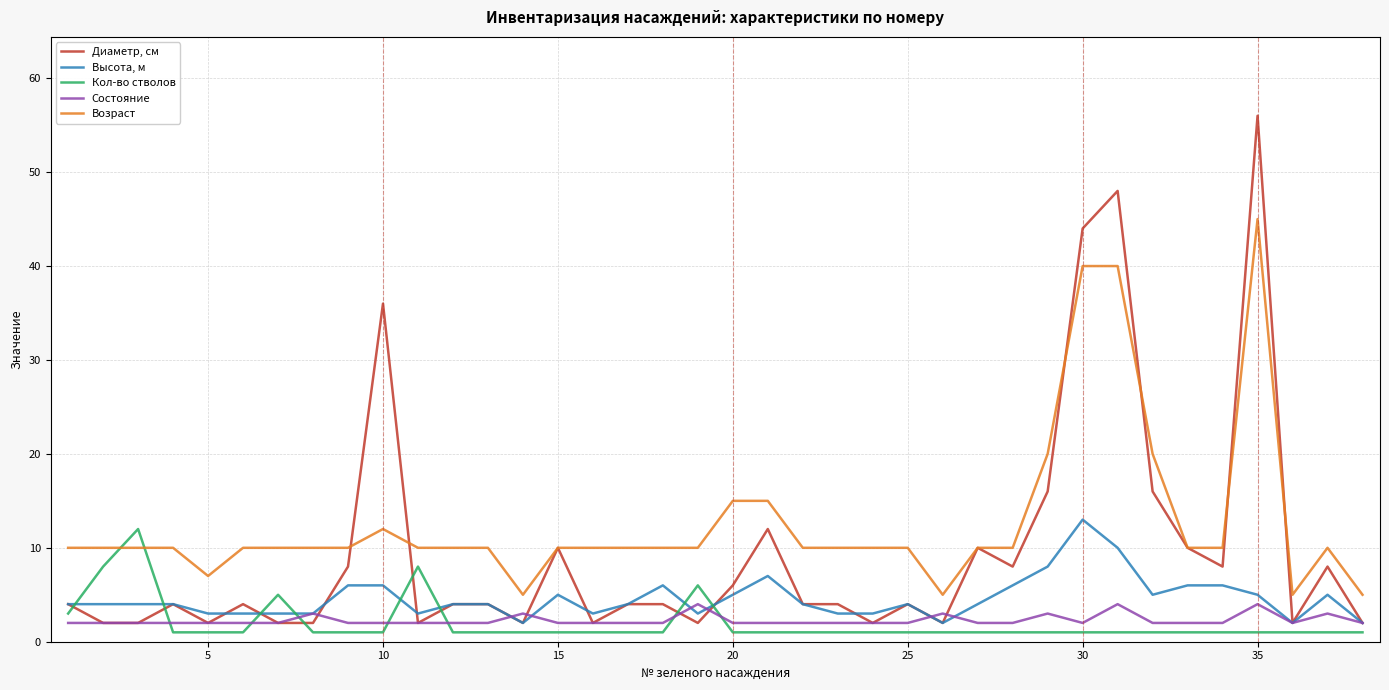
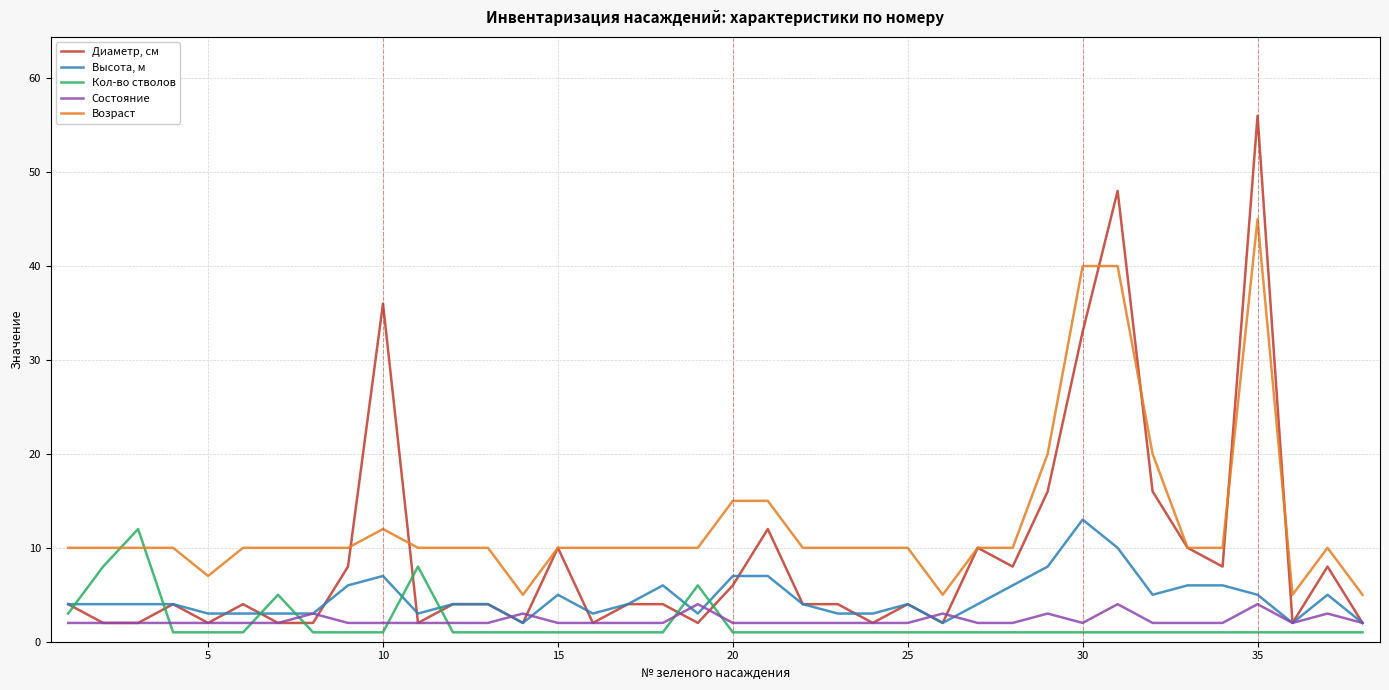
  {
    "Диаметр, см": {
      "10": 36,
      "20": 6,
-     "30": 44,
+     "30": 33,
      "35": 56
    },
    "Высота, м": {
      "5": 3,
-     "10": 6,
+     "10": 7,
      "15": 5,
-     "20": 5,
+     "20": 7,
      "30": 13,
      "35": 5
    },
    "Кол-во стволов": {
      "5": 1,
      "10": 1,
      "15": 1,
      "20": 1,
      "25": 1,
      "30": 1,
      "35": 1
    },
    "Состояние": {
      "10": 2,
      "15": 2,
      "20": 2,
      "25": 2,
      "30": 2,
      "35": 4
    },
    "Возраст": {
      "5": 7,
      "10": 12,
      "20": 15,
      "25": 10,
      "30": 40,
      "35": 45
    }
  }
